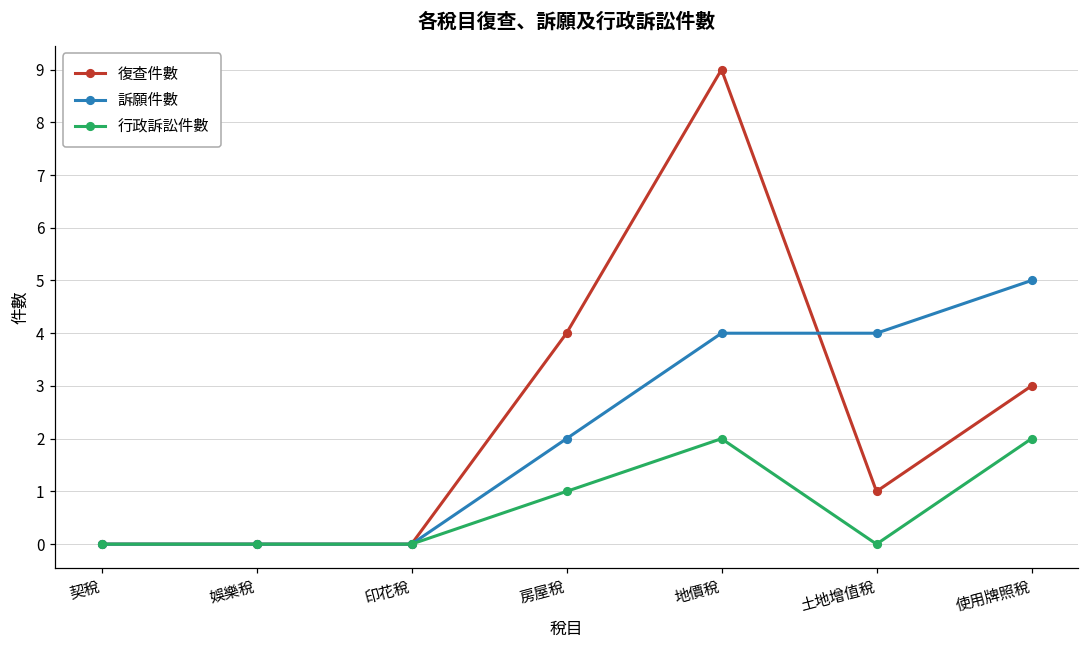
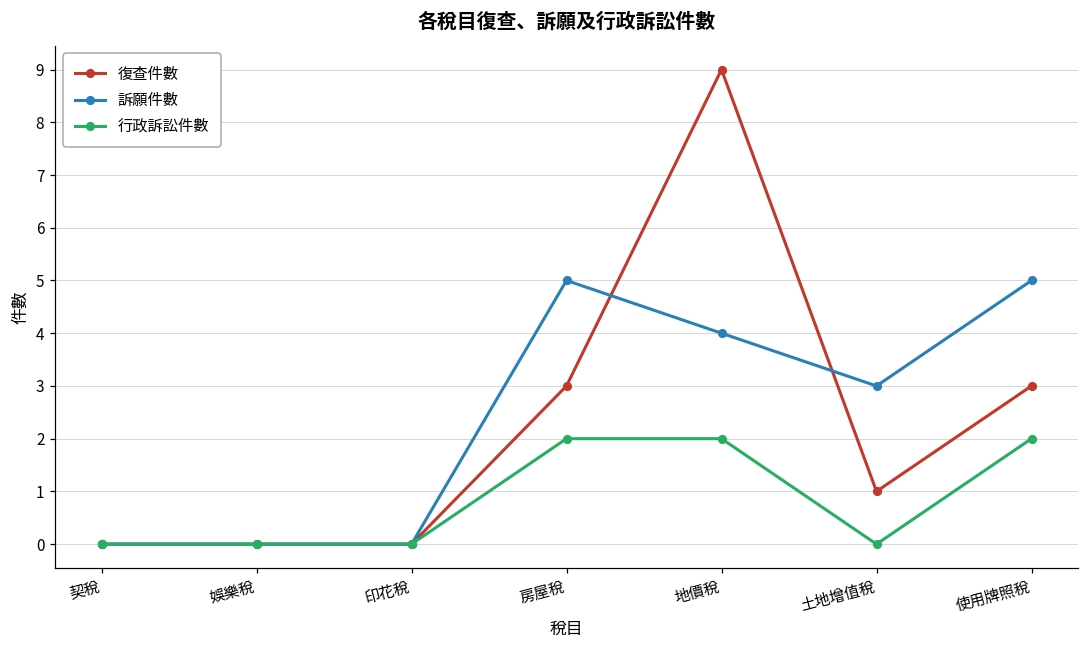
  {
    "復查件數": {
-     "房屋稅": 4,
+     "房屋稅": 3,
      "地價稅": 9,
      "土地增值稅": 1,
      "使用牌照稅": 3
    },
    "訴願件數": {
-     "房屋稅": 2,
+     "房屋稅": 5,
      "地價稅": 4,
-     "土地增值稅": 4,
+     "土地增值稅": 3,
      "使用牌照稅": 5
    },
    "行政訴訟件數": {
-     "房屋稅": 1,
+     "房屋稅": 2,
      "地價稅": 2,
      "土地增值稅": 0,
      "使用牌照稅": 2
    }
  }
